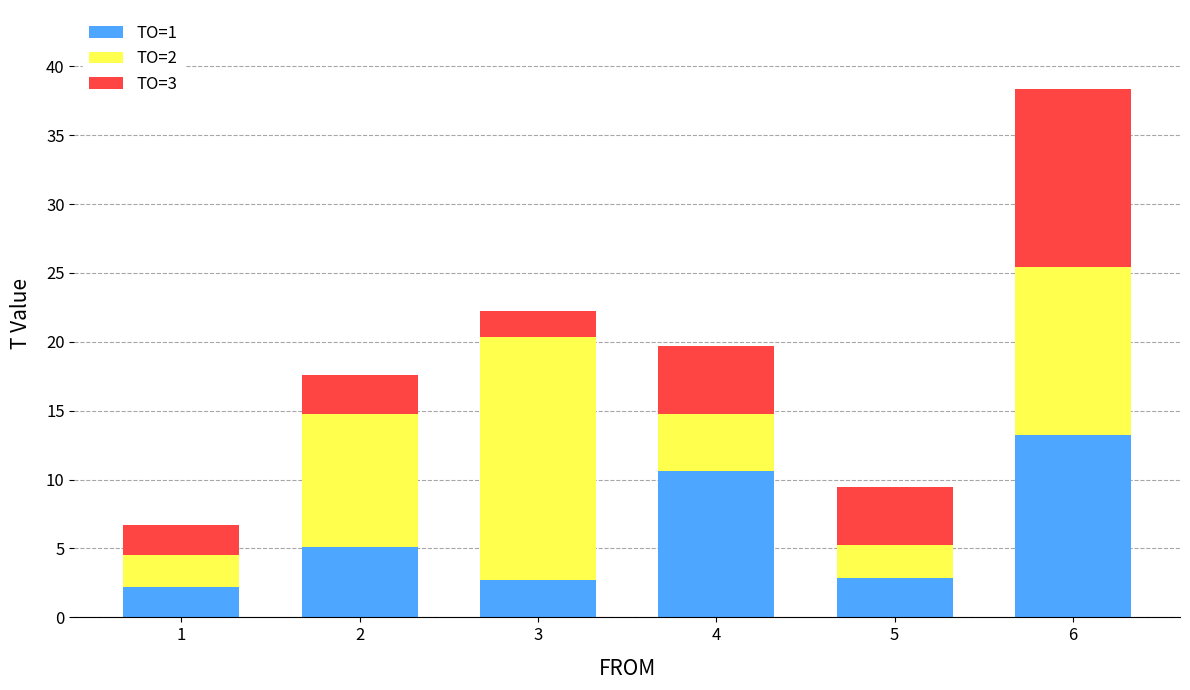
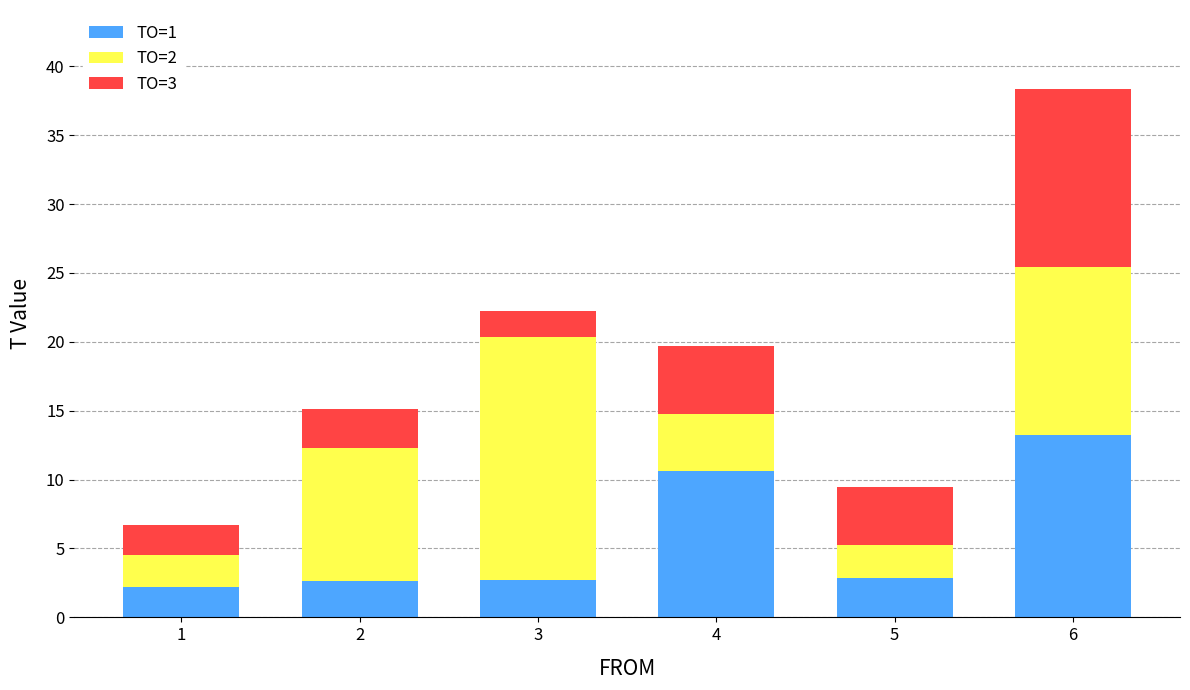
  {
    "TO=1": {
      "1": 2.2,
-     "2": 5.1,
+     "2": 2.7,
      "3": 2.7,
      "4": 10.6,
      "5": 2.9,
      "6": 13.3
    },
    "TO=2": {
      "1": 2.4,
      "2": 9.7,
      "3": 17.6,
      "4": 4.1,
      "5": 2.4,
      "6": 12.2
    },
    "TO=3": {
      "1": 2.2,
      "2": 2.8,
      "3": 1.9,
      "4": 4.9,
      "5": 4.2,
      "6": 12.9
    }
  }
